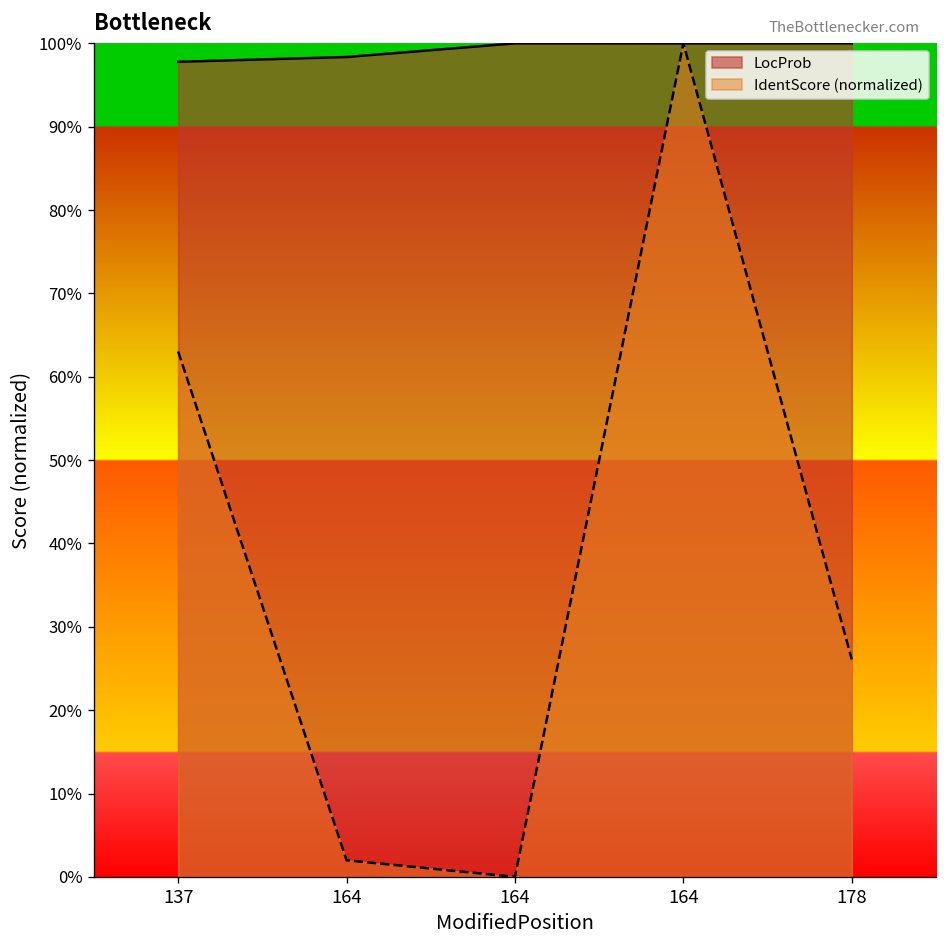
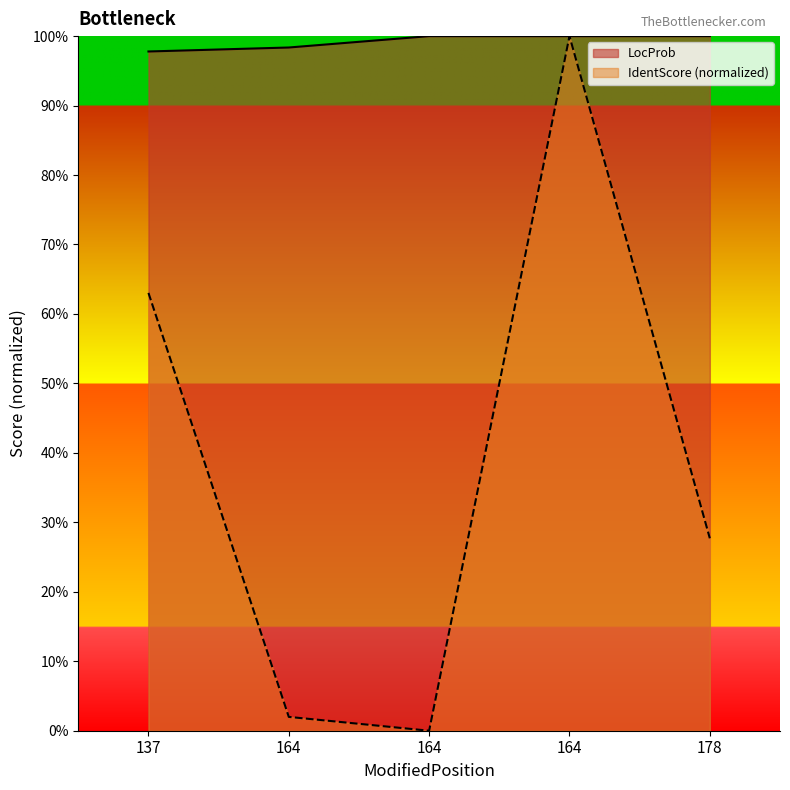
  {
    "LocProb": {
      "137": "98%",
      "178": "100%"
    },
    "IdentScore (normalized)": {
      "137": "63%",
-     "178": "26%"
+     "178": "28%"
    }
  }
